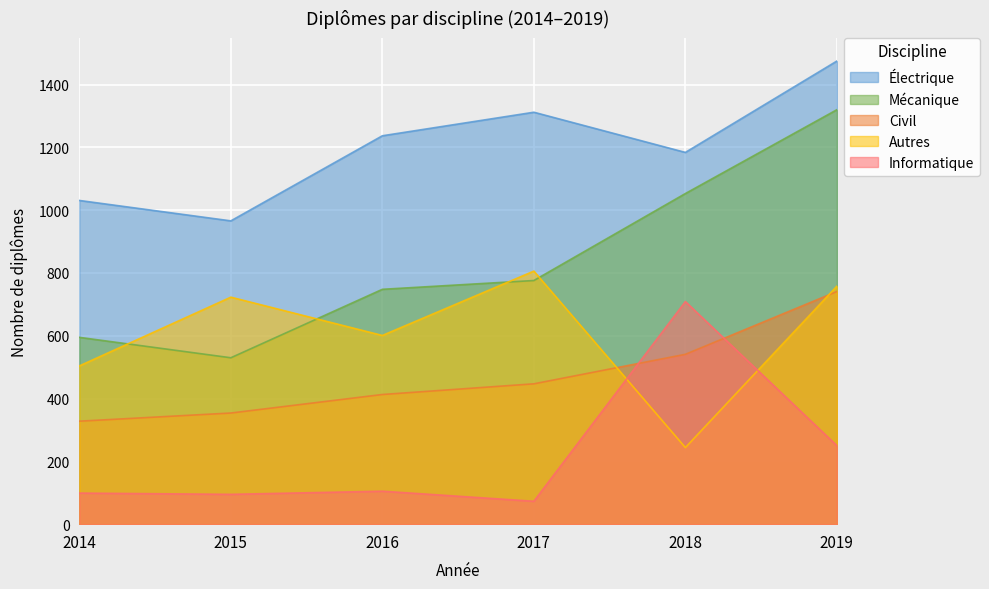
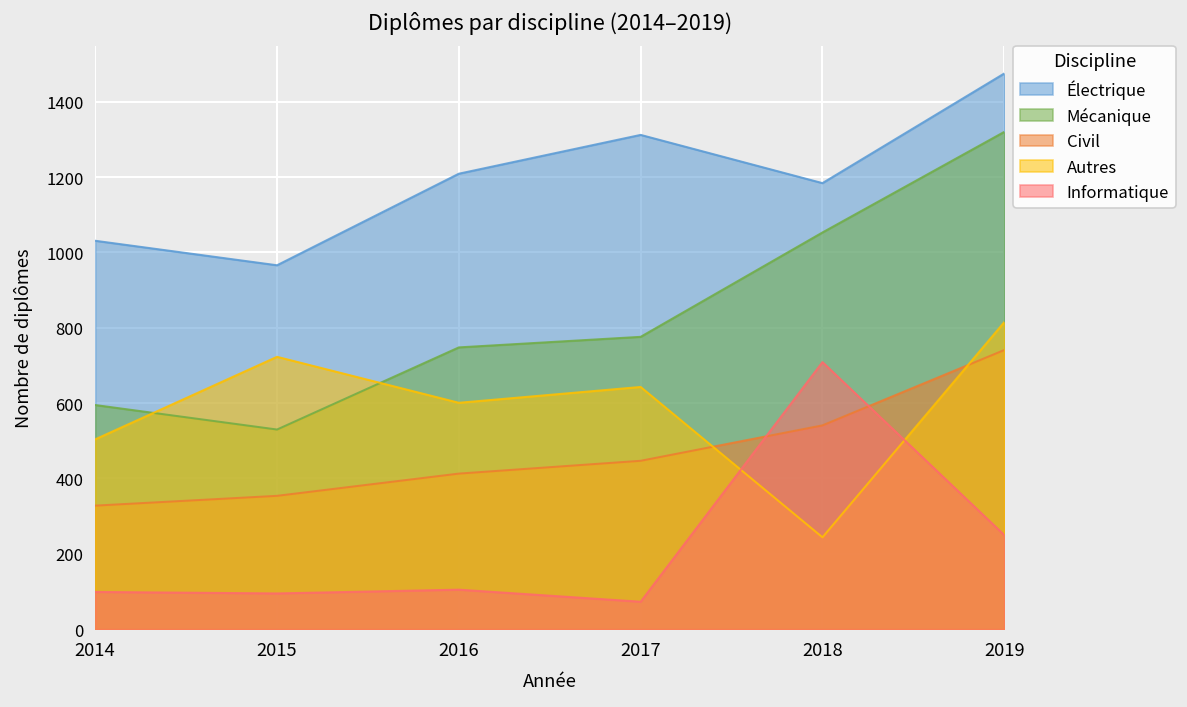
  {
    "Électrique": {
      "2014": 1030,
      "2015": 970,
-     "2016": 1240,
+     "2016": 1210,
      "2017": 1310,
      "2018": 1180,
      "2019": 1480
    },
    "Mécanique": {
      "2014": 600,
      "2015": 530,
      "2016": 750,
      "2017": 780,
      "2018": 1050,
      "2019": 1320
    },
    "Autres": {
      "2014": 500,
      "2015": 720,
      "2016": 600,
-     "2017": 810,
+     "2017": 640,
      "2018": 240,
-     "2019": 760
+     "2019": 820
    }
  }
